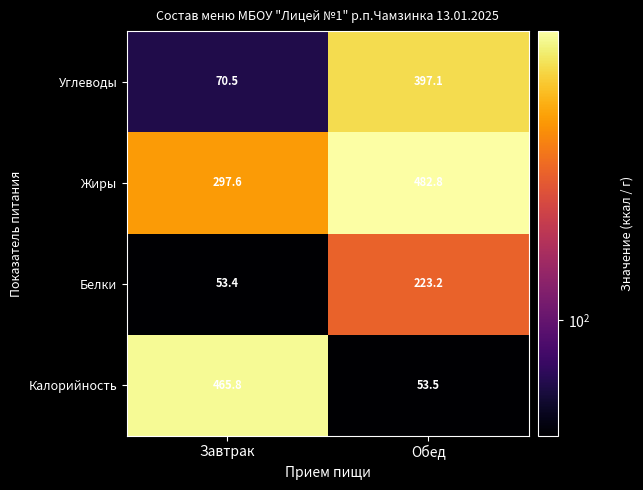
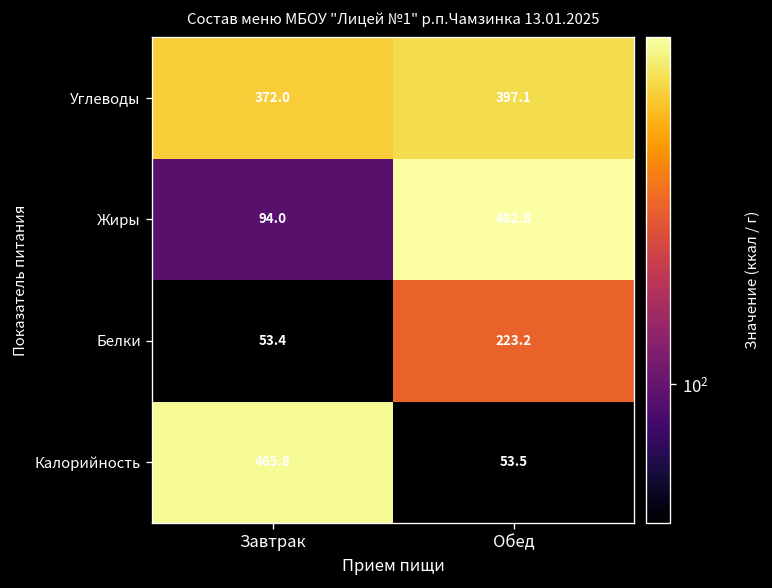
  {
    "Углеводы": {
-     "Завтрак": 70.5,
+     "Завтрак": 372.0,
      "Обед": 397.1
    },
    "Жиры": {
-     "Завтрак": 297.6,
+     "Завтрак": 94.0,
      "Обед": 482.8
    },
    "Белки": {
      "Завтрак": 53.4,
      "Обед": 223.2
    },
    "Калорийность": {
      "Завтрак": 465.8,
      "Обед": 53.5
    }
  }
